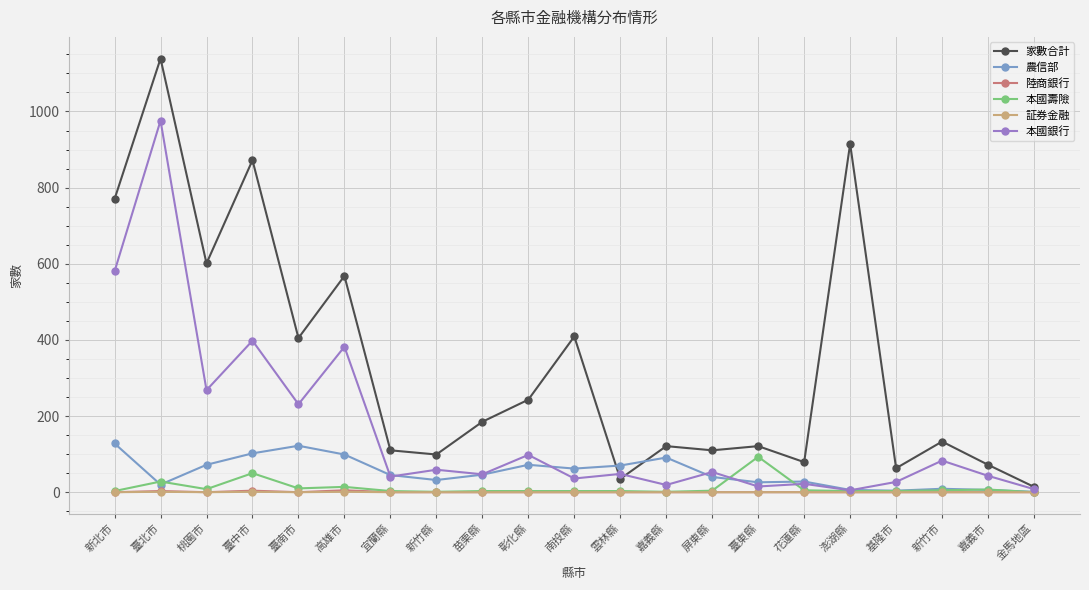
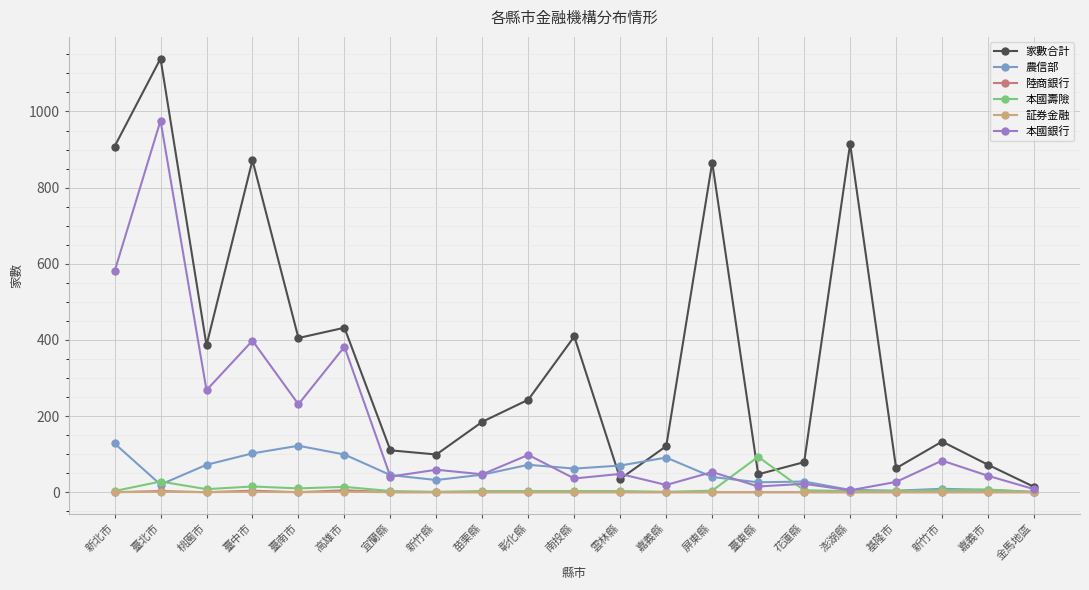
  {
    "家數合計": {
-     "新北市": 770,
+     "新北市": 910,
      "臺北市": 1140,
-     "桃園市": 600,
+     "桃園市": 390,
      "臺中市": 870,
      "臺南市": 410,
-     "高雄市": 570,
+     "高雄市": 430,
      "宜蘭縣": 110,
      "新竹縣": 100,
      "苗栗縣": 190,
      "彰化縣": 240,
      "南投縣": 410,
      "雲林縣": 40,
      "嘉義縣": 120,
-     "屏東縣": 110,
-     "臺東縣": 120,
+     "屏東縣": 870,
+     "臺東縣": 50,
      "花蓮縣": 80,
      "澎湖縣": 920,
      "基隆市": 60,
      "新竹市": 130,
      "嘉義市": 70
    },
    "本國壽險": {
      "臺北市": 30,
      "桃園市": 10,
-     "臺中市": 50,
+     "臺中市": 20,
      "臺南市": 10,
      "高雄市": 10,
      "臺東縣": 90
    }
  }
